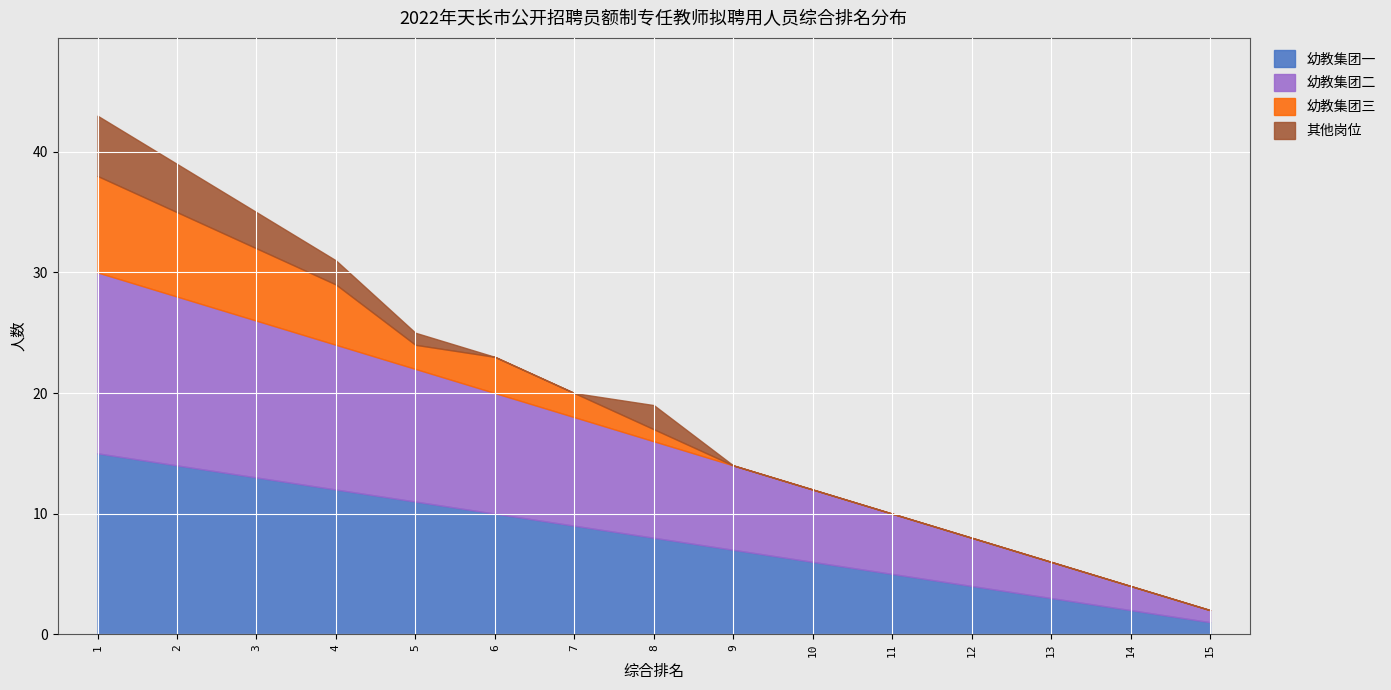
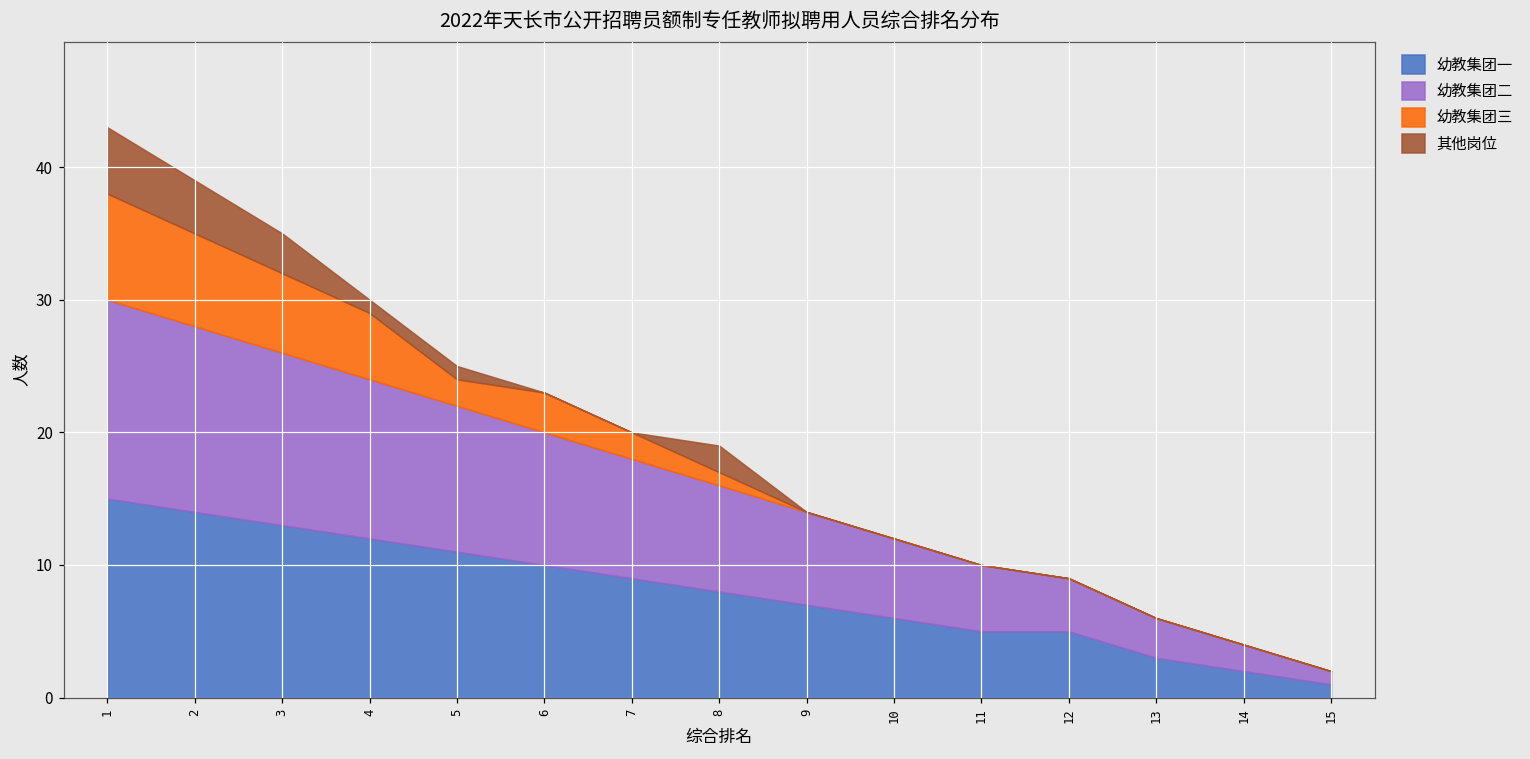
  {
    "幼教集团一": {
      "1": 15,
      "2": 14,
      "3": 13,
      "4": 12,
      "5": 11,
      "6": 10,
      "7": 9,
      "8": 8,
      "9": 7,
      "10": 6,
      "11": 5,
-     "12": 4,
+     "12": 5,
      "13": 3,
      "14": 2,
      "15": 1
    },
    "幼教集团二": {
      "1": 15,
      "2": 14,
      "3": 13,
      "4": 12,
      "5": 11,
      "6": 10,
      "7": 9,
      "8": 8
    },
    "幼教集团三": {
      "1": 8,
      "2": 7,
      "3": 6,
      "4": 5,
      "5": 2,
      "8": 1
    },
    "其他岗位": {
      "1": 5,
      "2": 4,
      "3": 3,
-     "4": 2,
+     "4": 1,
      "5": 1,
      "8": 2
    }
  }
